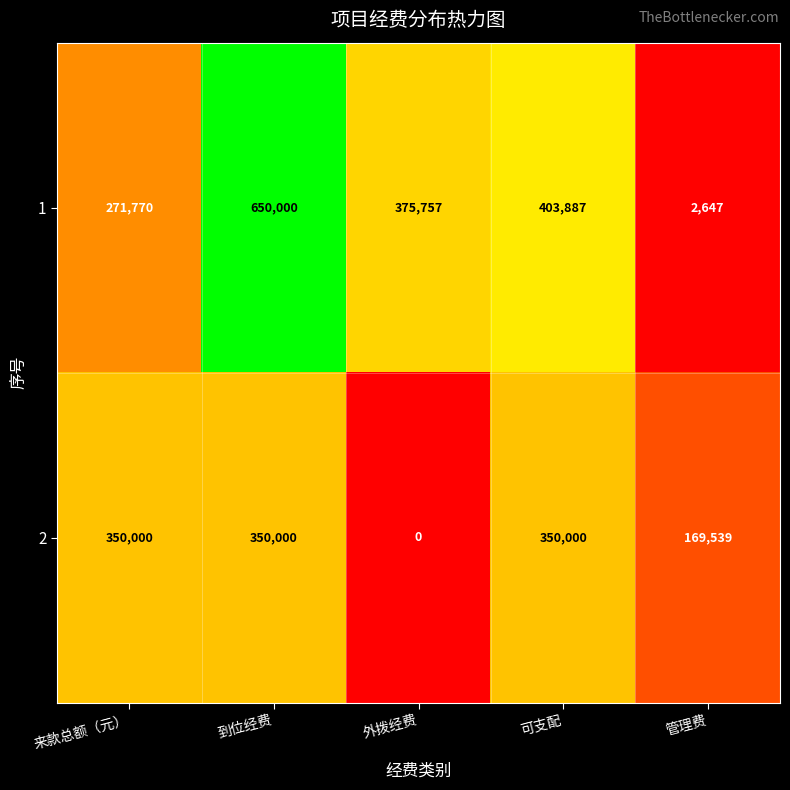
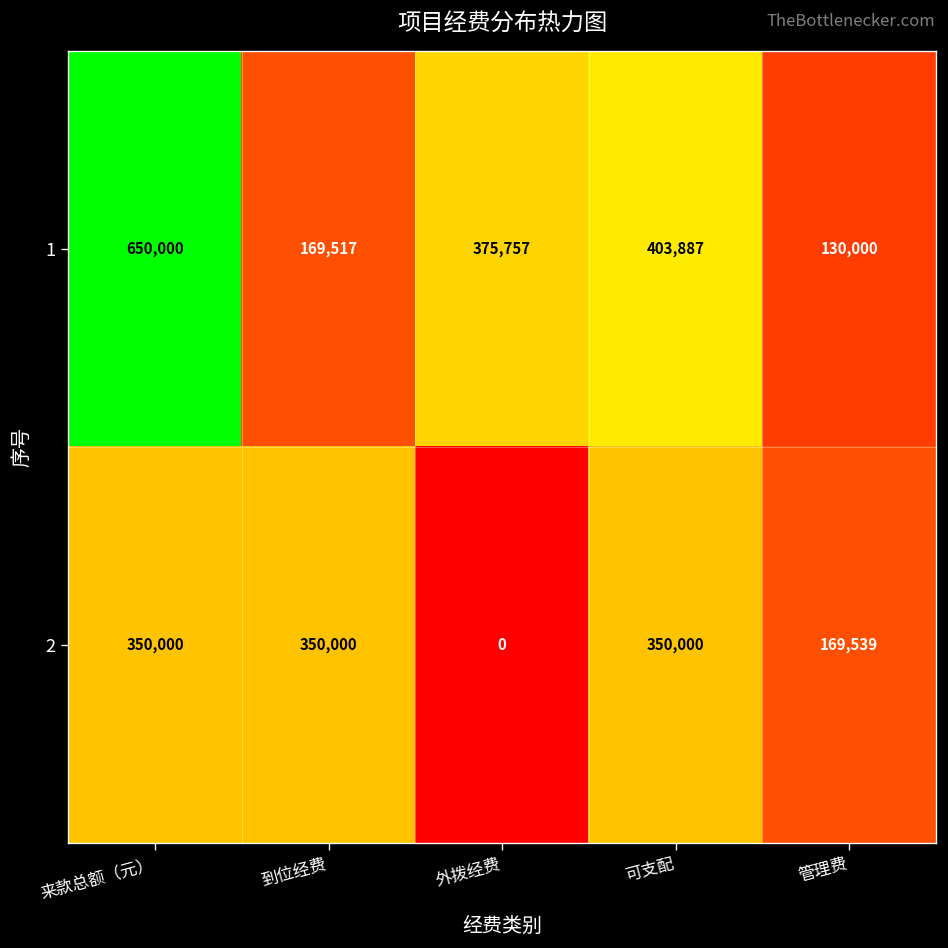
  {
    "1": {
-     "来款总额（元）": "271,770",
-     "到位经费": "650,000",
+     "来款总额（元）": "650,000",
+     "到位经费": "169,517",
      "外拨经费": "375,757",
      "可支配": "403,887",
-     "管理费": "2,647"
+     "管理费": "130,000"
    },
    "2": {
      "来款总额（元）": "350,000",
      "到位经费": "350,000",
      "外拨经费": "0",
      "可支配": "350,000",
      "管理费": "169,539"
    }
  }
